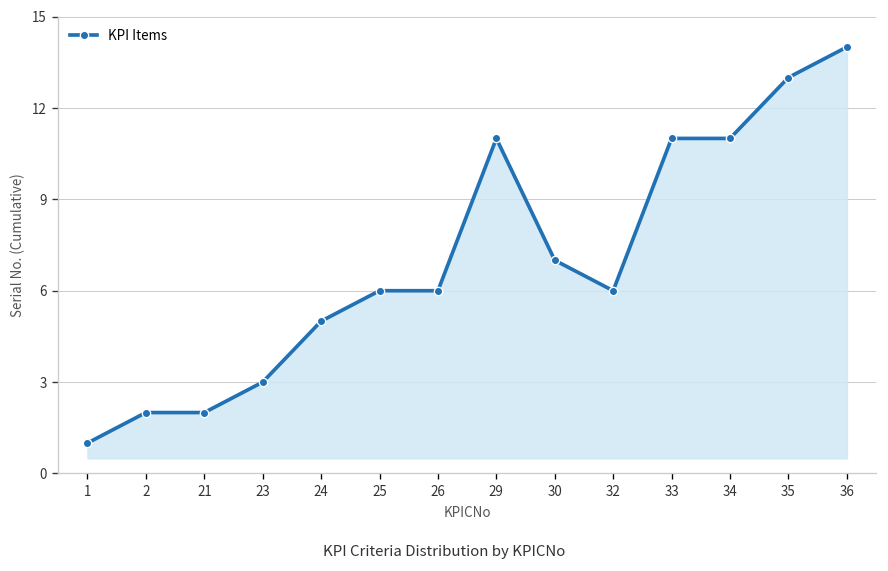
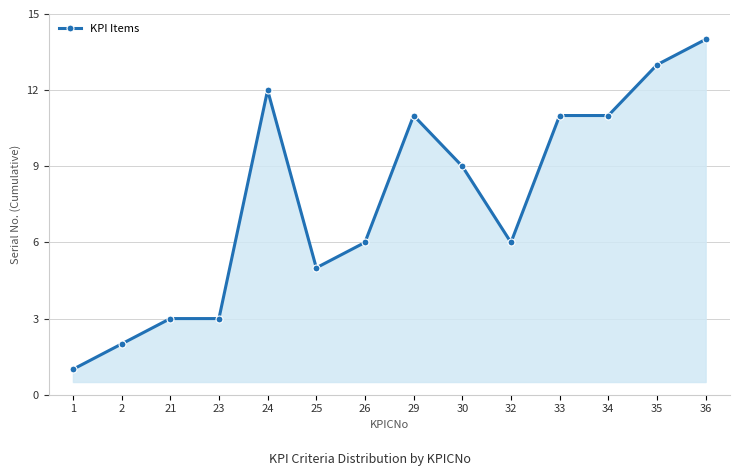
  {
    "1": 1,
    "2": 2,
-   "21": 2,
+   "21": 3,
    "23": 3,
-   "24": 5,
-   "25": 6,
+   "24": 12,
+   "25": 5,
    "26": 6,
    "29": 11,
-   "30": 7,
+   "30": 9,
    "32": 6,
    "33": 11,
    "34": 11,
    "35": 13,
    "36": 14
  }
